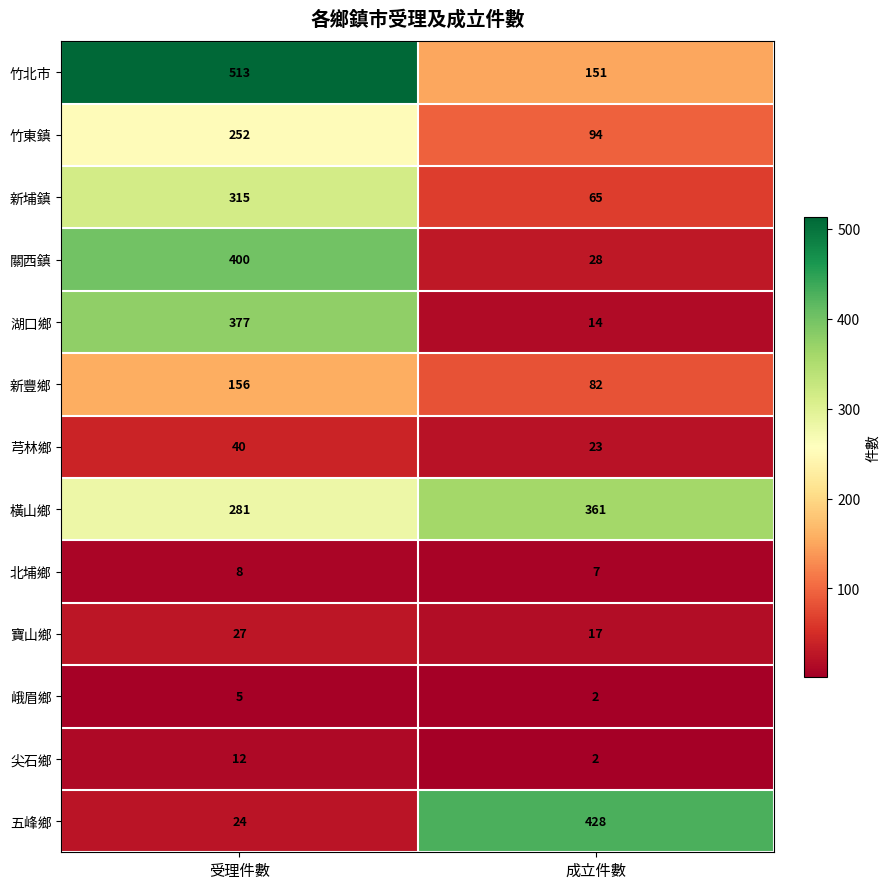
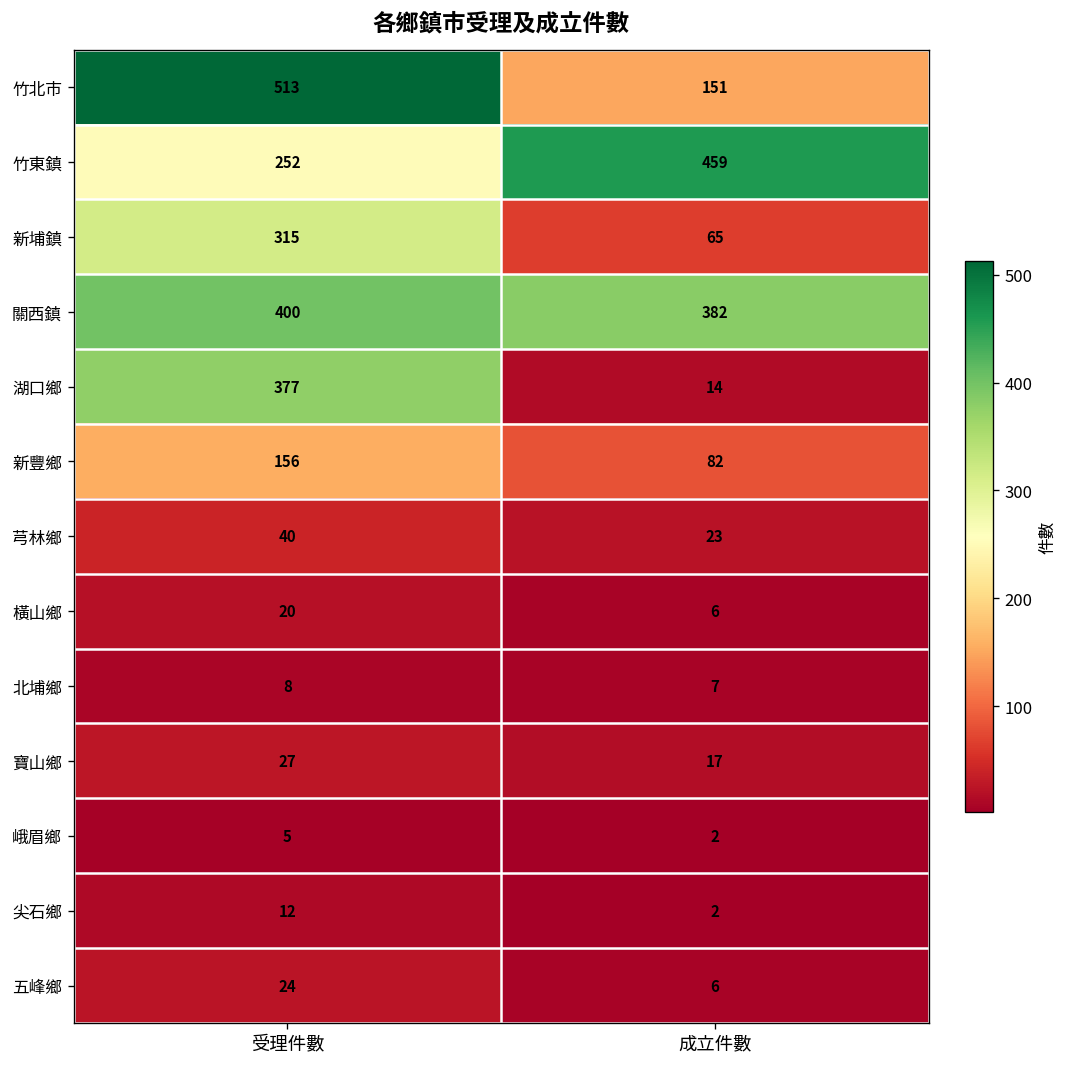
  {
    "竹北市": {
      "受理件數": 513,
      "成立件數": 151
    },
    "竹東鎮": {
      "受理件數": 252,
-     "成立件數": 94
+     "成立件數": 459
    },
    "新埔鎮": {
      "受理件數": 315,
      "成立件數": 65
    },
    "關西鎮": {
      "受理件數": 400,
-     "成立件數": 28
+     "成立件數": 382
    },
    "湖口鄉": {
      "受理件數": 377,
      "成立件數": 14
    },
    "新豐鄉": {
      "受理件數": 156,
      "成立件數": 82
    },
    "芎林鄉": {
      "受理件數": 40,
      "成立件數": 23
    },
    "橫山鄉": {
-     "受理件數": 281,
-     "成立件數": 361
+     "受理件數": 20,
+     "成立件數": 6
    },
    "北埔鄉": {
      "受理件數": 8,
      "成立件數": 7
    },
    "寶山鄉": {
      "受理件數": 27,
      "成立件數": 17
    },
    "峨眉鄉": {
      "受理件數": 5,
      "成立件數": 2
    },
    "尖石鄉": {
      "受理件數": 12,
      "成立件數": 2
    },
    "五峰鄉": {
      "受理件數": 24,
-     "成立件數": 428
+     "成立件數": 6
    }
  }
